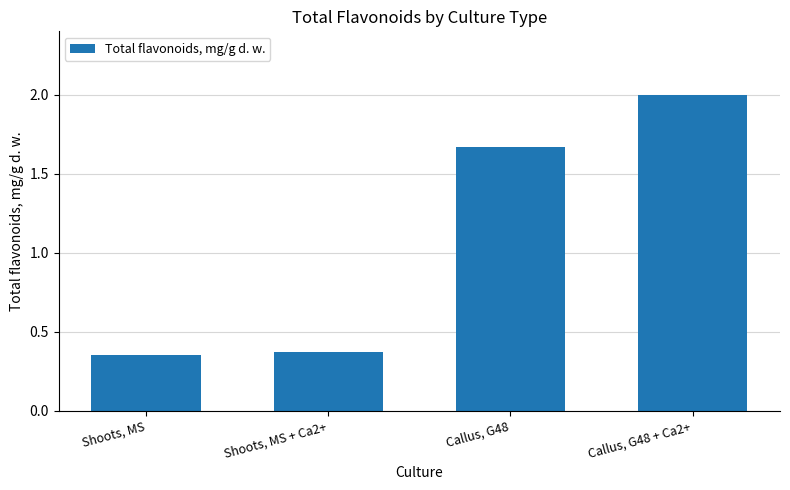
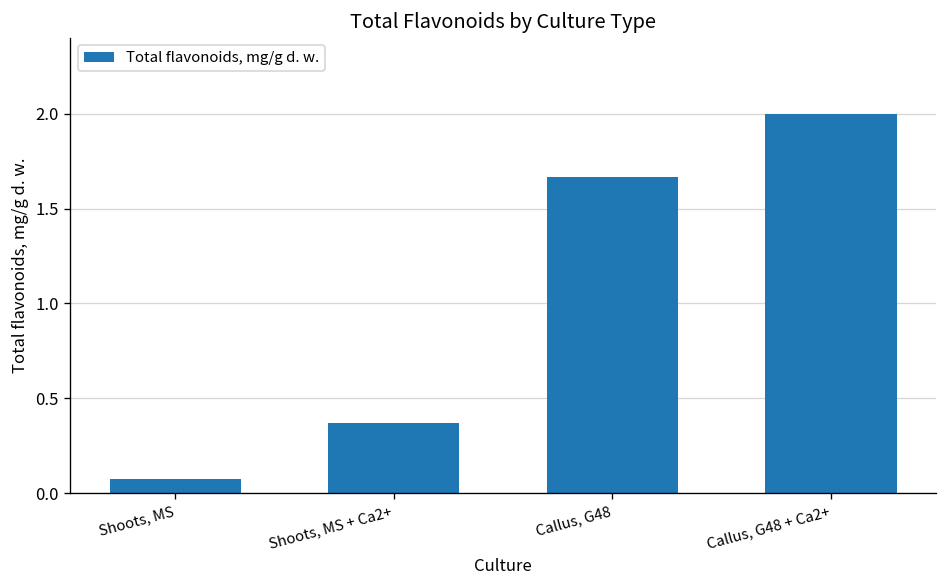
  {
-   "Shoots, MS": 0.35,
+   "Shoots, MS": 0.08,
    "Shoots, MS + Ca2+": 0.37,
    "Callus, G48": 1.67,
    "Callus, G48 + Ca2+": 2.00
  }
